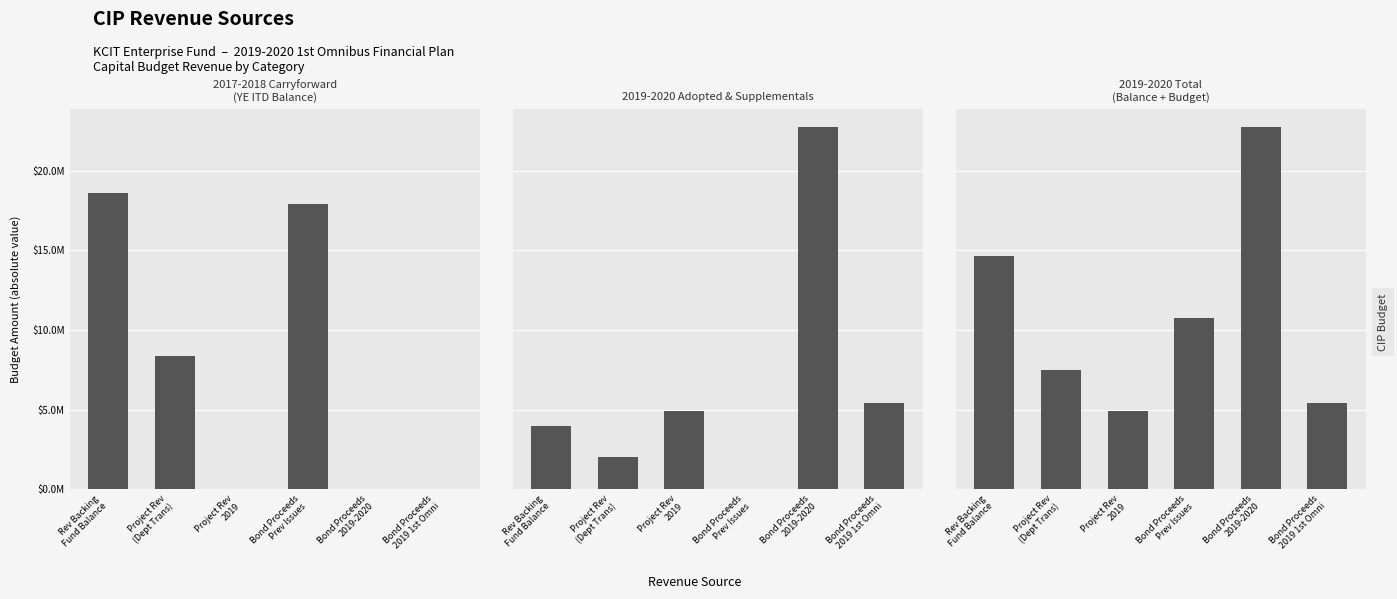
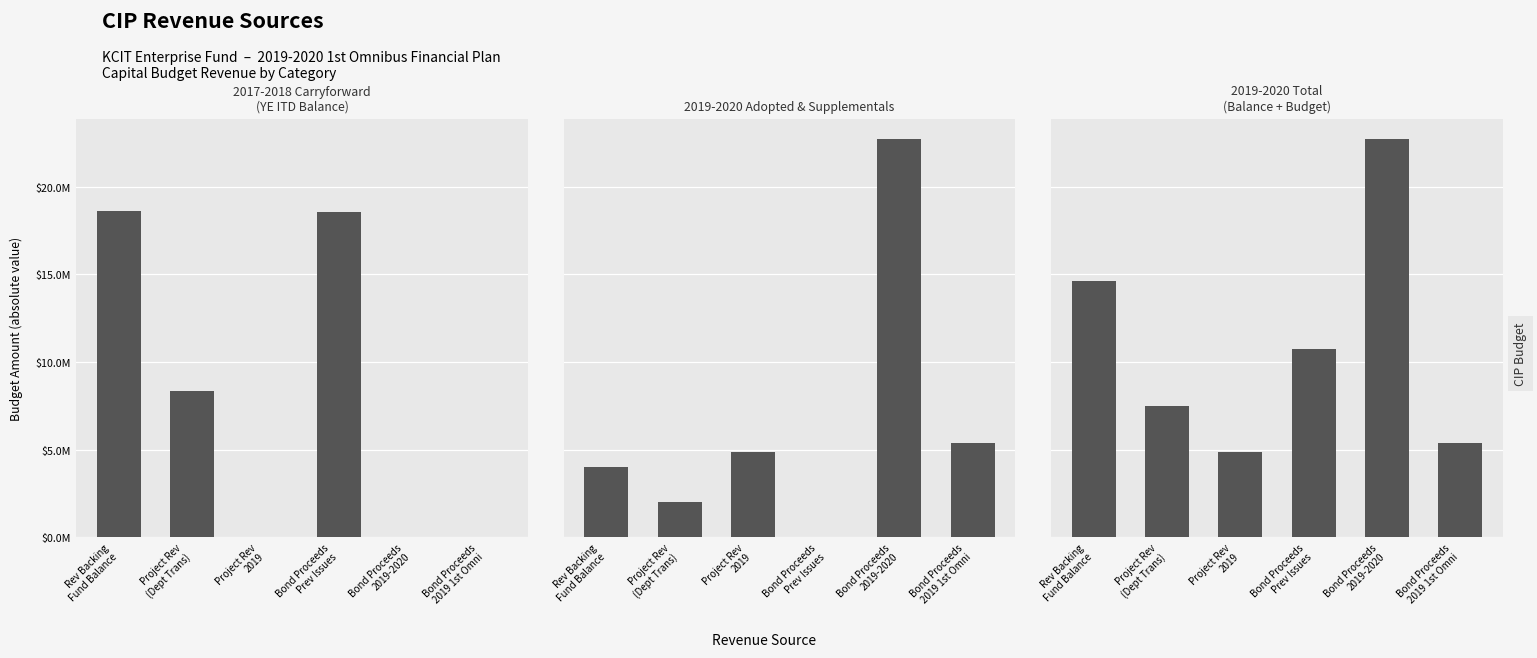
  {
    "2017-2018 Carryforward (YE ITD Balance)": {
      "Rev Backing Fund Balance": "$18600000",
      "Project Rev (Dept Trans)": "$8300000",
      "Project Rev 2019": "$0",
-     "Bond Proceeds Prev Issues": "$17900000",
+     "Bond Proceeds Prev Issues": "$18600000",
      "Bond Proceeds 2019-2020": "$0",
      "Bond Proceeds 2019 1st Omni": "$0"
    }
  }
